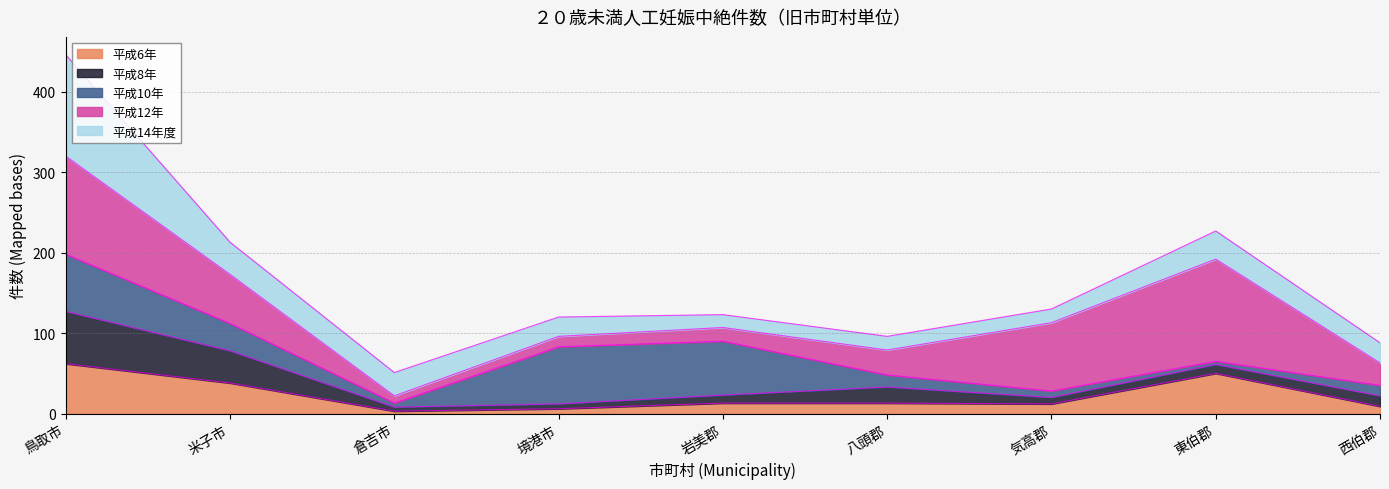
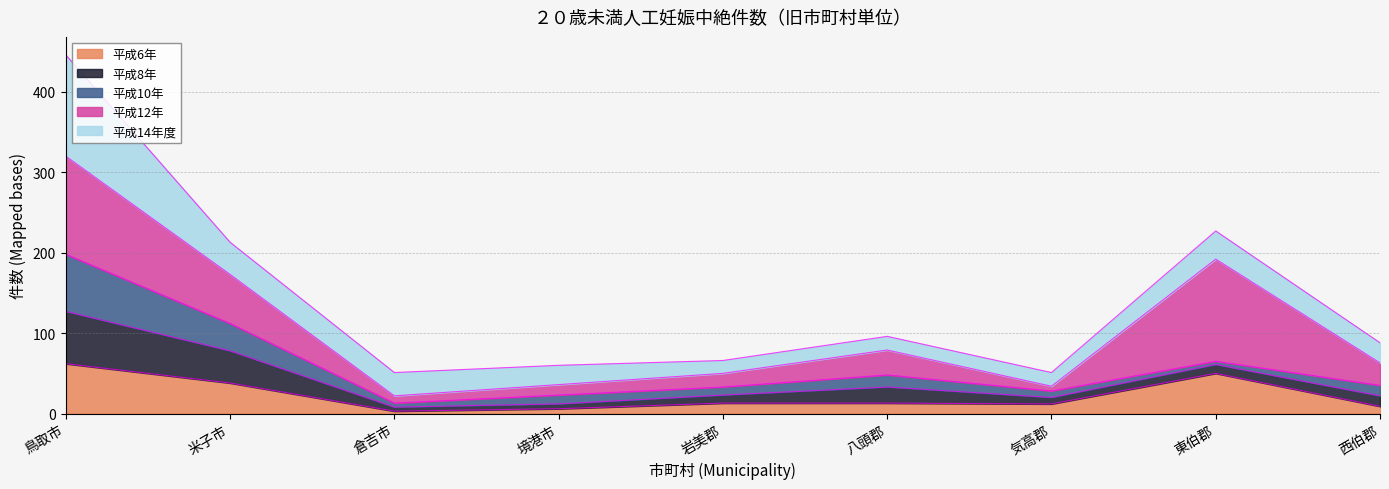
  {
    "平成6年": {
      "鳥取市": 60,
      "米子市": 40,
      "倉吉市": 0,
      "境港市": 10,
      "岩美郡": 10,
      "八頭郡": 10,
      "気高郡": 10,
      "東伯郡": 50,
      "西伯郡": 10
    },
    "平成8年": {
      "鳥取市": 70,
      "米子市": 40,
      "倉吉市": 10,
      "境港市": 10,
      "岩美郡": 10,
      "八頭郡": 20,
      "気高郡": 10,
      "東伯郡": 10,
      "西伯郡": 10
    },
    "平成10年": {
      "鳥取市": 70,
      "米子市": 30,
      "倉吉市": 10,
-     "境港市": 70,
-     "岩美郡": 70,
+     "境港市": 10,
+     "岩美郡": 10,
      "八頭郡": 20,
      "気高郡": 10,
      "東伯郡": 0,
      "西伯郡": 10
    },
    "平成12年": {
      "鳥取市": 120,
      "米子市": 60,
      "倉吉市": 10,
      "境港市": 10,
      "岩美郡": 20,
      "八頭郡": 30,
-     "気高郡": 90,
+     "気高郡": 10,
      "東伯郡": 130,
      "西伯郡": 30
    },
    "平成14年度": {
      "鳥取市": 130,
      "米子市": 40,
      "倉吉市": 30,
      "境港市": 20,
      "岩美郡": 20,
      "八頭郡": 20,
      "気高郡": 20,
      "東伯郡": 40,
      "西伯郡": 30
    }
  }
